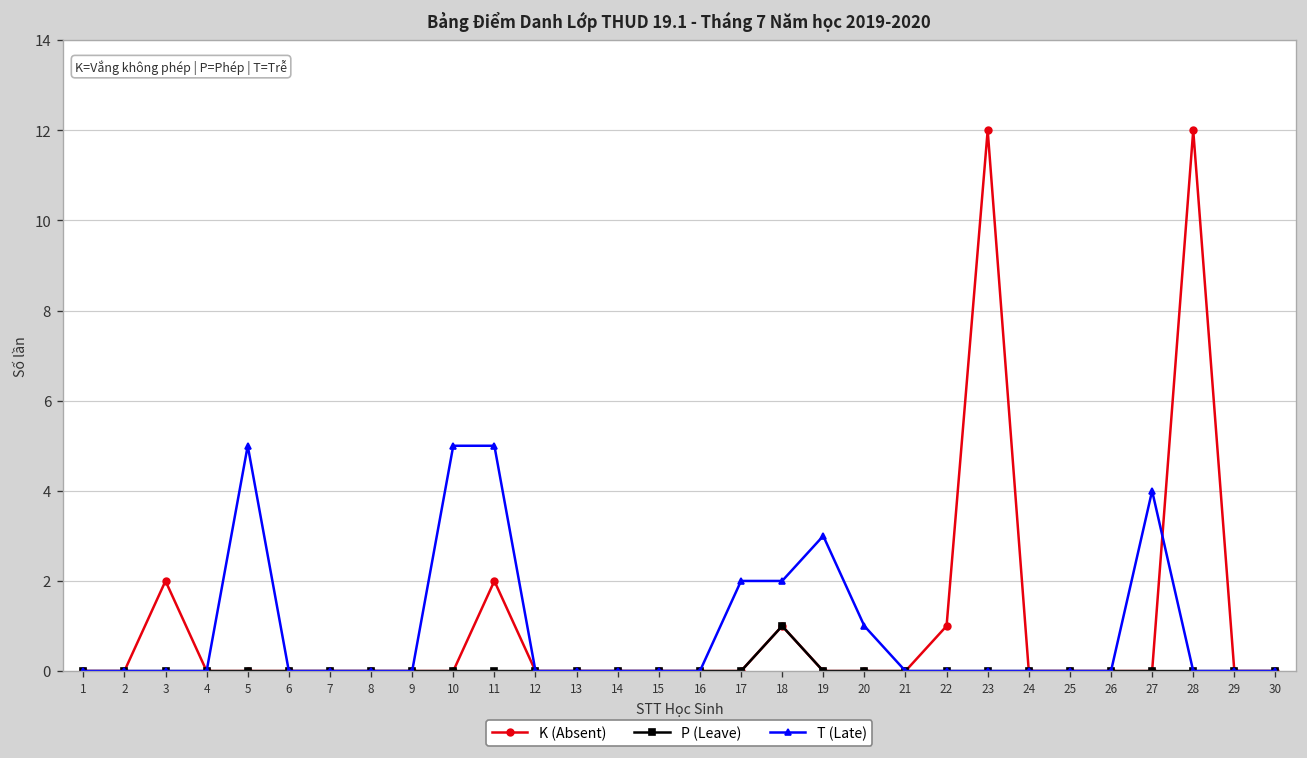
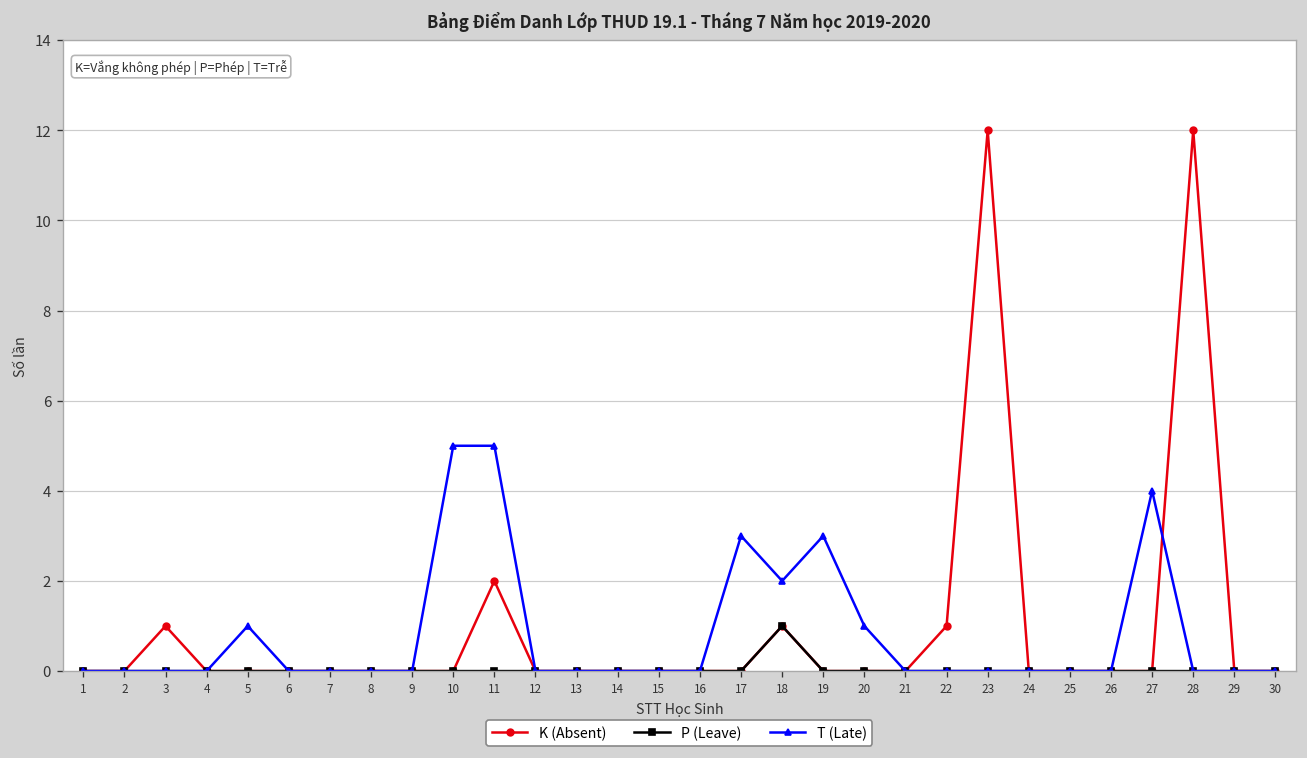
  {
    "K (Absent)": {
-     "3": 2,
+     "3": 1,
      "11": 2,
      "22": 1,
      "23": 12,
      "28": 12
    },
    "P (Leave)": {
      "11": 0
    },
    "T (Late)": {
-     "5": 5,
+     "5": 1,
      "10": 5,
      "11": 5,
-     "17": 2,
+     "17": 3,
      "18": 2,
      "19": 3,
      "20": 1,
      "27": 4
    }
  }
